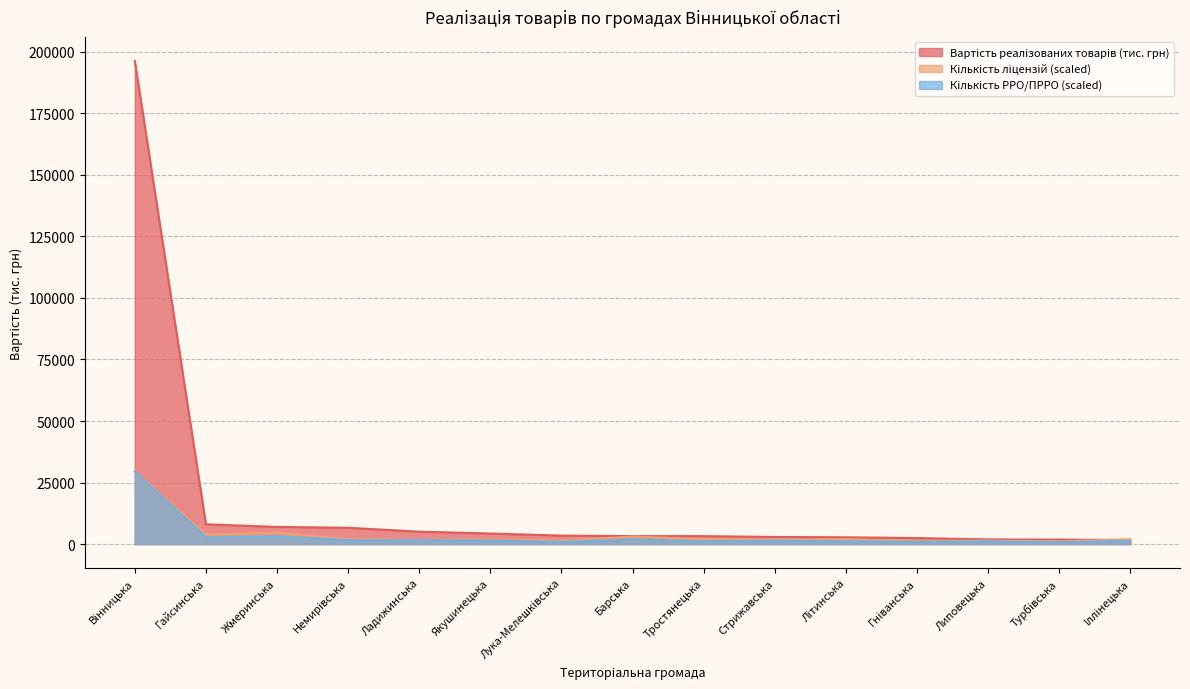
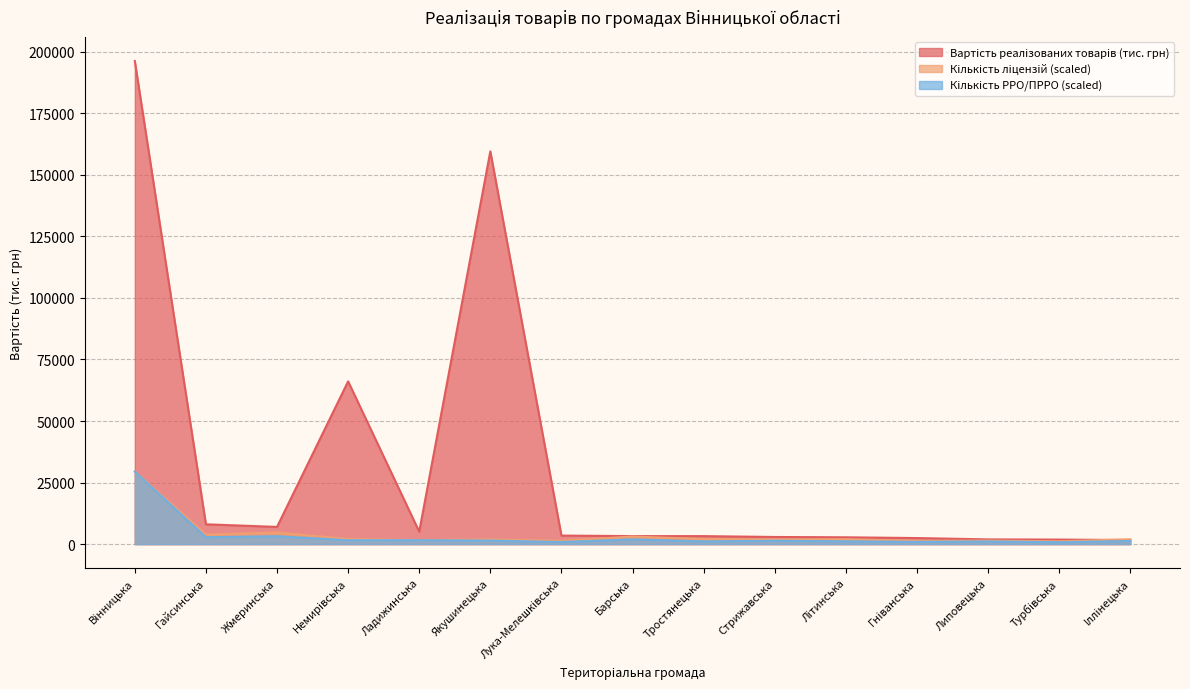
  {
    "Вартість реалізованих товарів (тис. грн)": {
      "Вінницька": 196000,
      "Гайсинська": 8000,
      "Жмеринська": 7000,
-     "Немирівська": 7000,
+     "Немирівська": 66000,
      "Ладижинська": 5000,
-     "Якушинецька": 4000,
+     "Якушинецька": 160000,
      "Лука-Мелешківська": 3000,
      "Тростянецька": 3000,
      "Гніванська": 2000
    },
    "Кількість ліцензій (scaled)": {
      "Гайсинська": 4000,
      "Жмеринська": 5000
    },
    "Кількість РРО/ПРРО (scaled)": {
      "Гайсинська": 3000,
      "Жмеринська": 3000,
      "Барська": 2000
    }
  }
